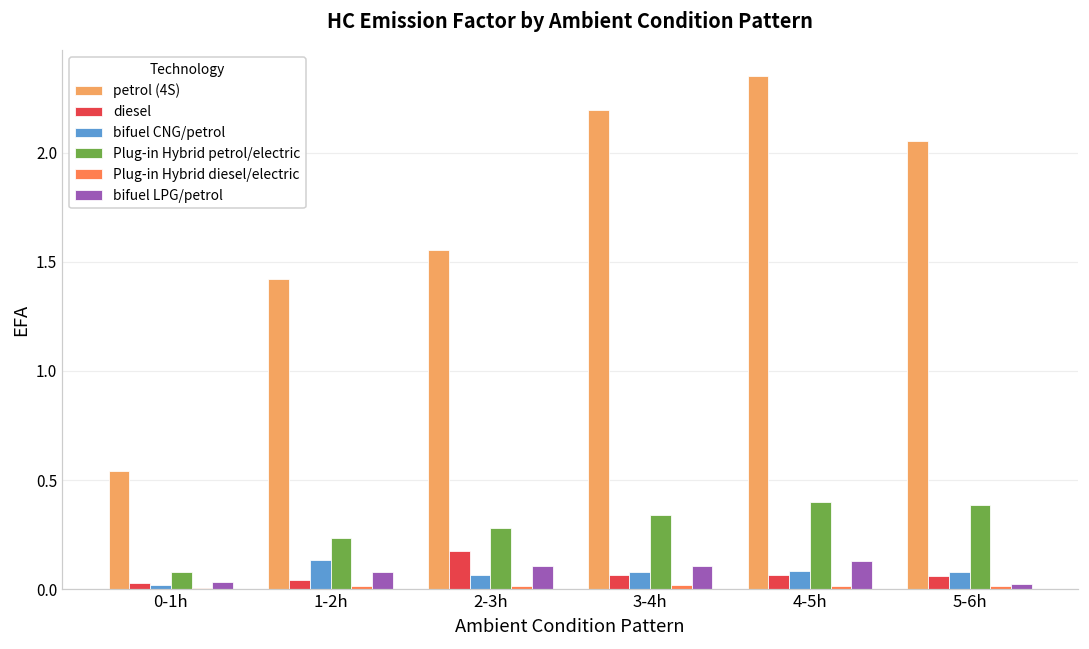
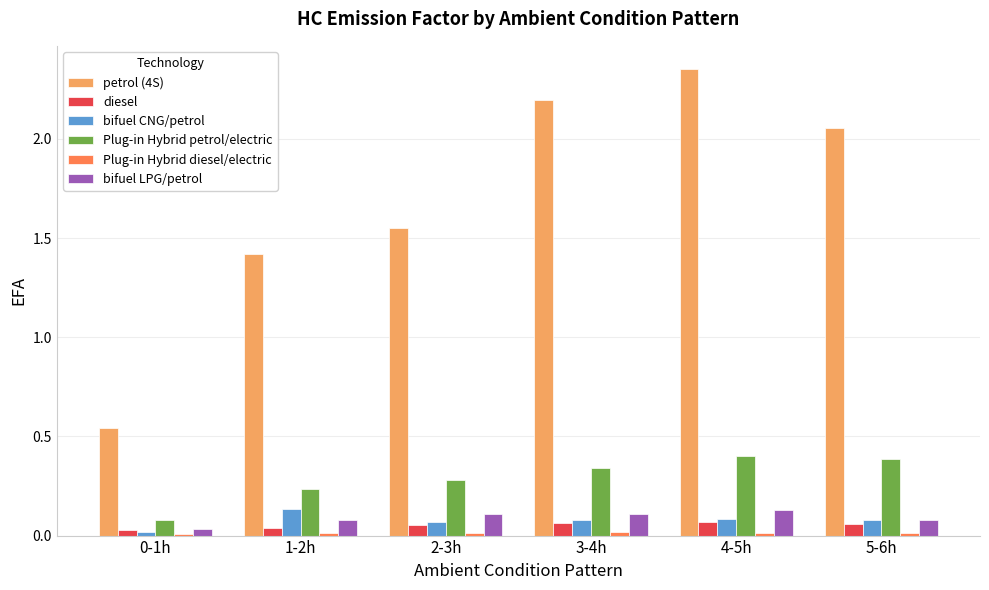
  {
    "diesel": {
      "0-1h": 0.03,
      "1-2h": 0.04,
-     "2-3h": 0.17,
+     "2-3h": 0.05,
      "3-4h": 0.06,
      "4-5h": 0.07,
      "5-6h": 0.06
    },
    "bifuel CNG/petrol": {
      "0-1h": 0.02,
      "1-2h": 0.14,
      "2-3h": 0.07,
      "3-4h": 0.08,
      "4-5h": 0.08,
      "5-6h": 0.08
    },
    "Plug-in Hybrid petrol/electric": {
      "0-1h": 0.08,
      "1-2h": 0.23,
      "2-3h": 0.28,
      "3-4h": 0.34,
      "4-5h": 0.40,
      "5-6h": 0.39
    },
    "bifuel LPG/petrol": {
      "0-1h": 0.04,
      "1-2h": 0.08,
      "2-3h": 0.11,
      "3-4h": 0.11,
      "4-5h": 0.13,
-     "5-6h": 0.03
+     "5-6h": 0.08
    }
  }
